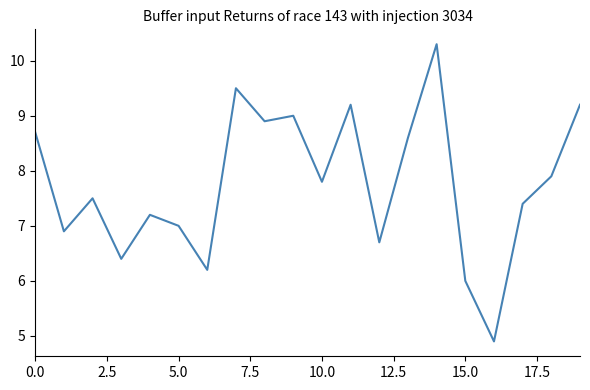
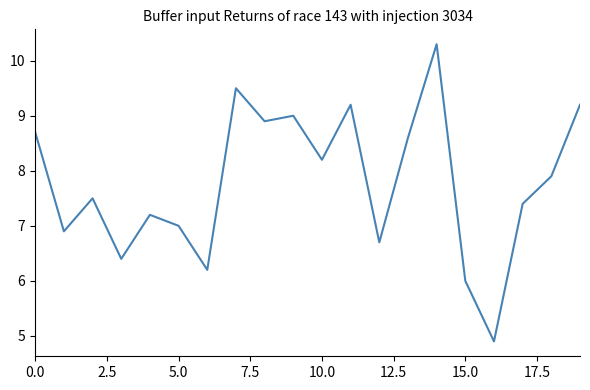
  {
    "0.0": 8.7,
    "5.0": 7.0,
-   "10.0": 7.8,
+   "10.0": 8.2,
    "15.0": 6.0
  }
